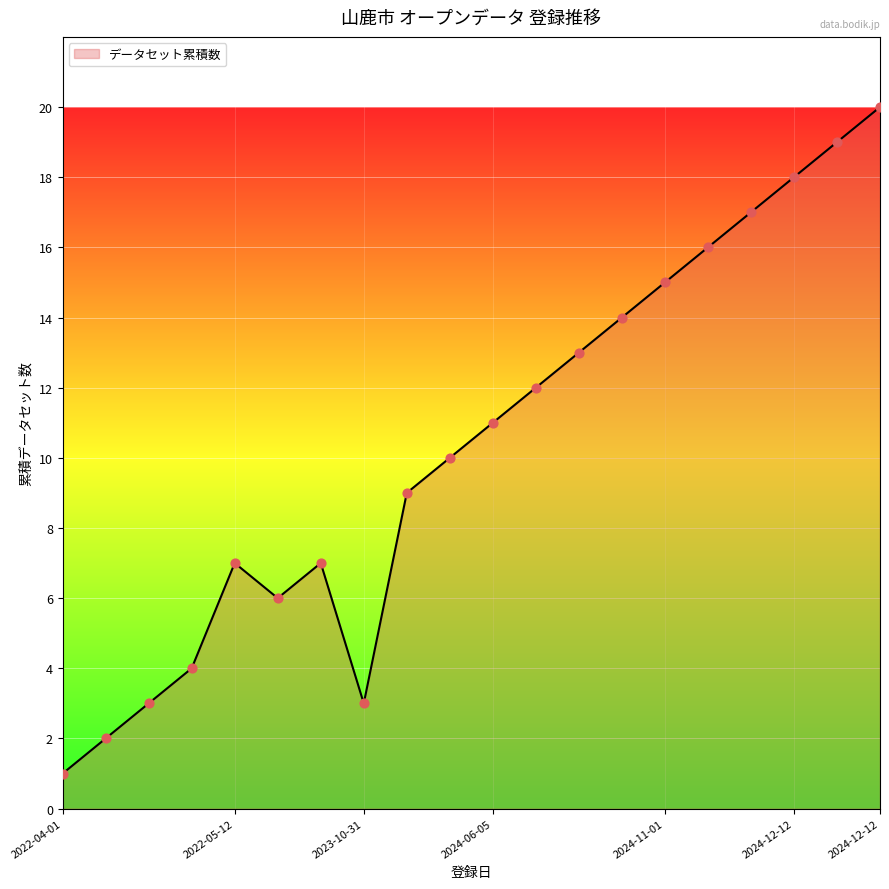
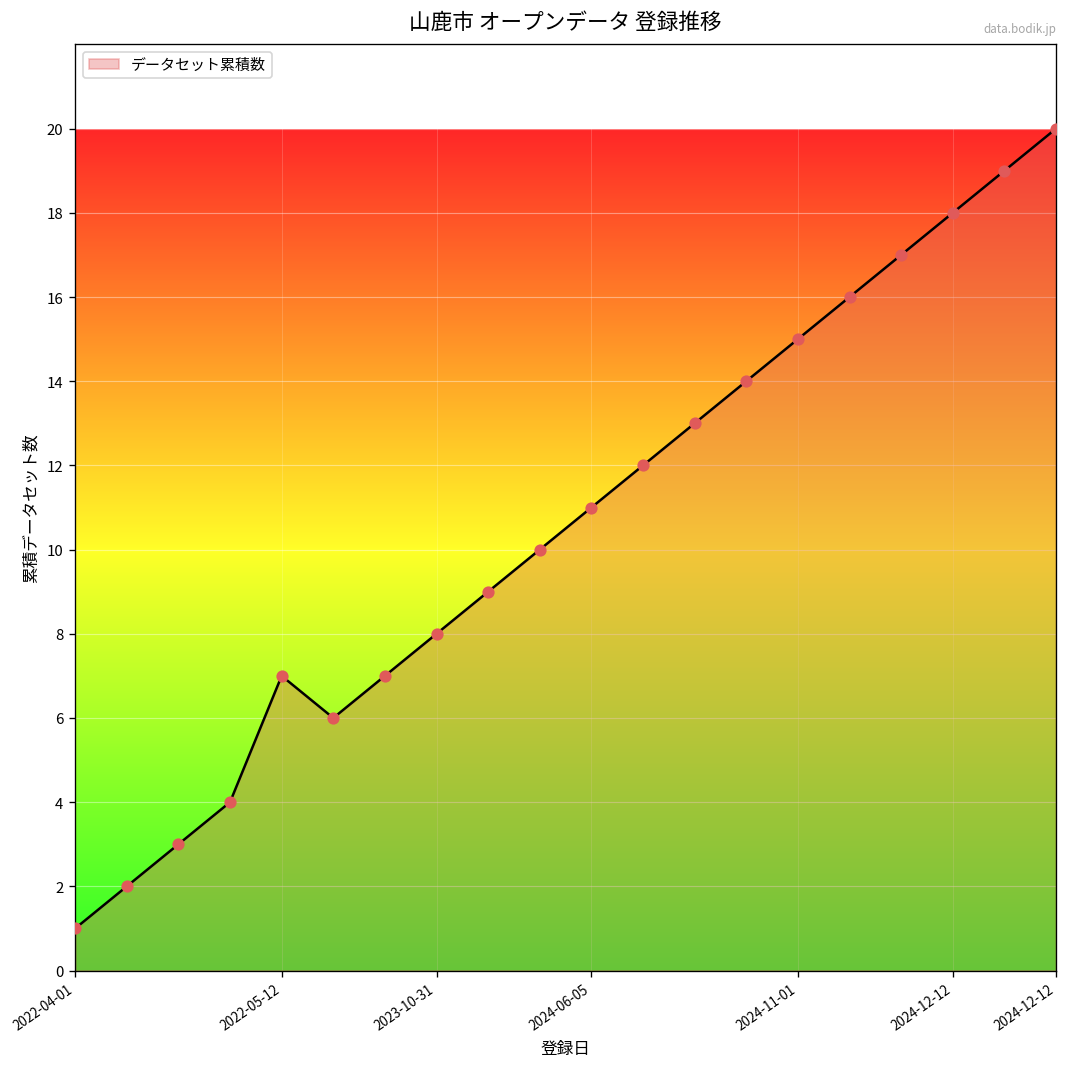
  {
    "2022-04-01": 1,
    "2022-05-12": 7,
-   "2023-10-31": 3,
+   "2023-10-31": 8,
    "2024-11-01": 15
  }
